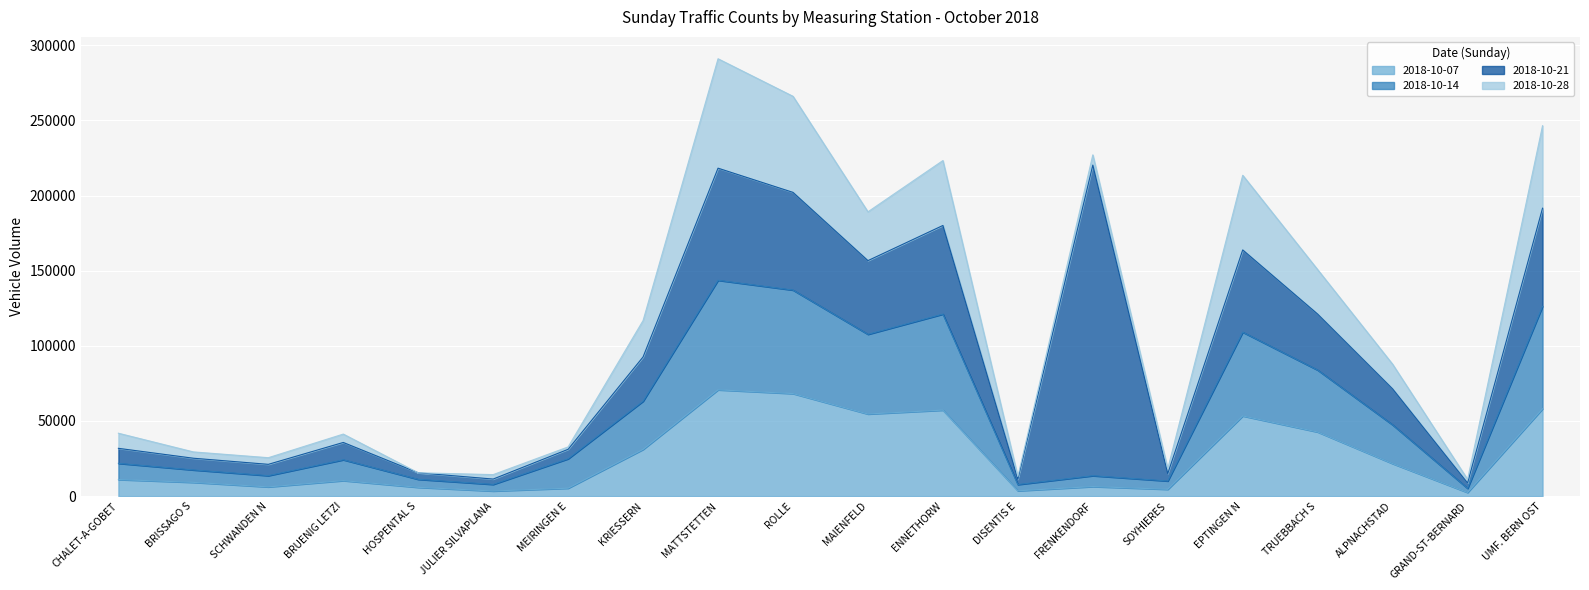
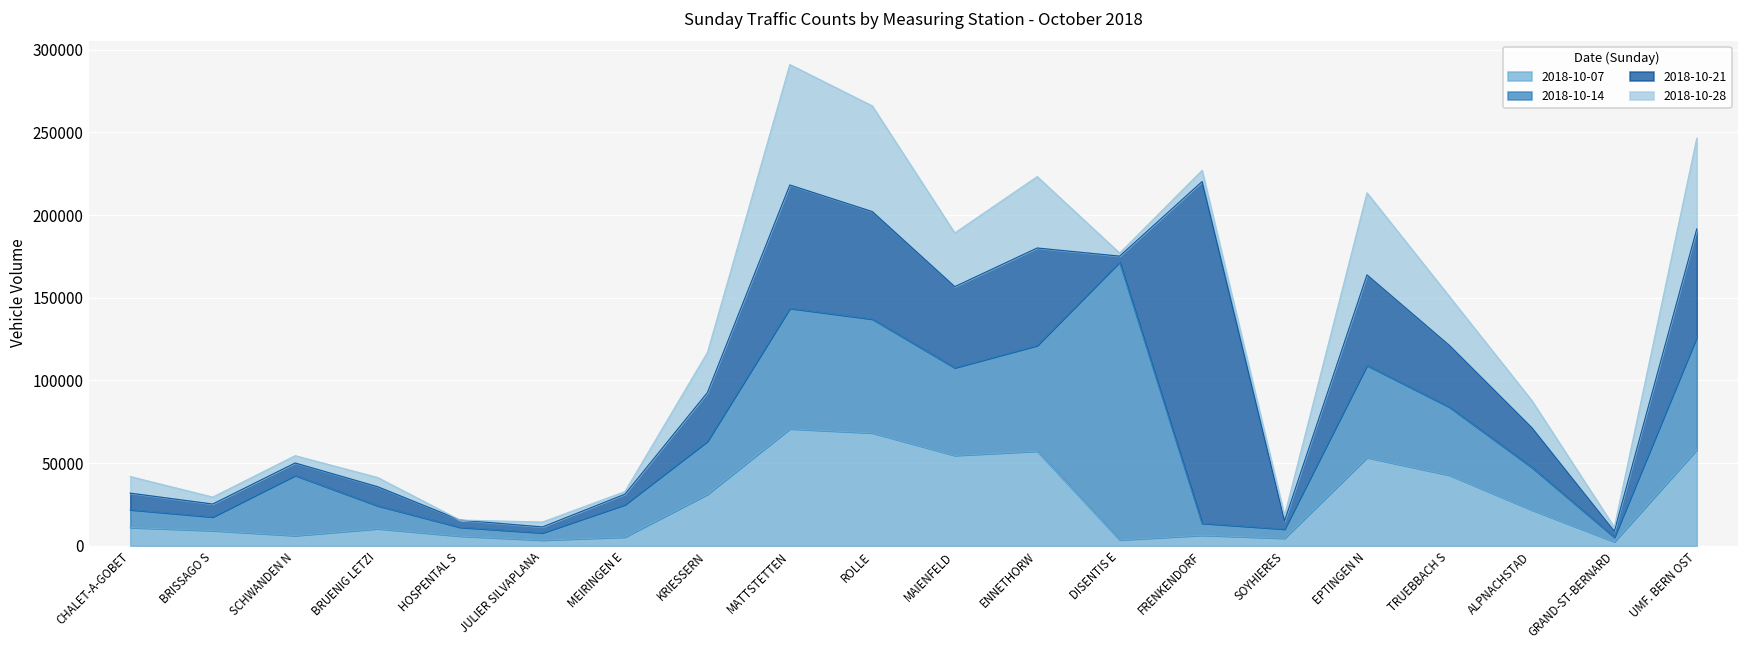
  {
    "2018-10-14": {
      "CHALET-A-GOBET": 11000,
      "BRISSAGO S": 8000,
-     "SCHWANDEN N": 7000,
+     "SCHWANDEN N": 36000,
      "BRUENIG LETZI": 14000,
      "HOSPENTAL S": 5000,
      "JULIER SILVAPLANA": 4000,
      "MEIRINGEN E": 20000,
      "KRIESSERN": 32000,
      "MATTSTETTEN": 73000,
      "ROLLE": 69000,
      "MAIENFELD": 53000,
      "ENNETHORW": 64000,
-     "DISENTIS E": 4000,
+     "DISENTIS E": 168000,
      "FRENKENDORF": 7000,
      "SOYHIERES": 6000,
      "EPTINGEN N": 56000,
      "TRUEBBACH S": 41000,
      "ALPNACHSTAD": 26000,
      "GRAND-ST-BERNARD": 3000,
      "UMF. BERN OST": 68000
    },
    "2018-10-21": {
      "CHALET-A-GOBET": 10000,
      "BRISSAGO S": 8000,
      "SCHWANDEN N": 8000,
      "BRUENIG LETZI": 12000,
      "JULIER SILVAPLANA": 4000,
      "KRIESSERN": 29000,
      "MATTSTETTEN": 75000,
      "ROLLE": 65000,
      "MAIENFELD": 49000,
      "ENNETHORW": 59000,
      "DISENTIS E": 4000,
      "FRENKENDORF": 207000,
      "SOYHIERES": 5000,
      "EPTINGEN N": 55000,
      "TRUEBBACH S": 37000,
      "ALPNACHSTAD": 24000,
      "GRAND-ST-BERNARD": 4000,
      "UMF. BERN OST": 65000
    }
  }
